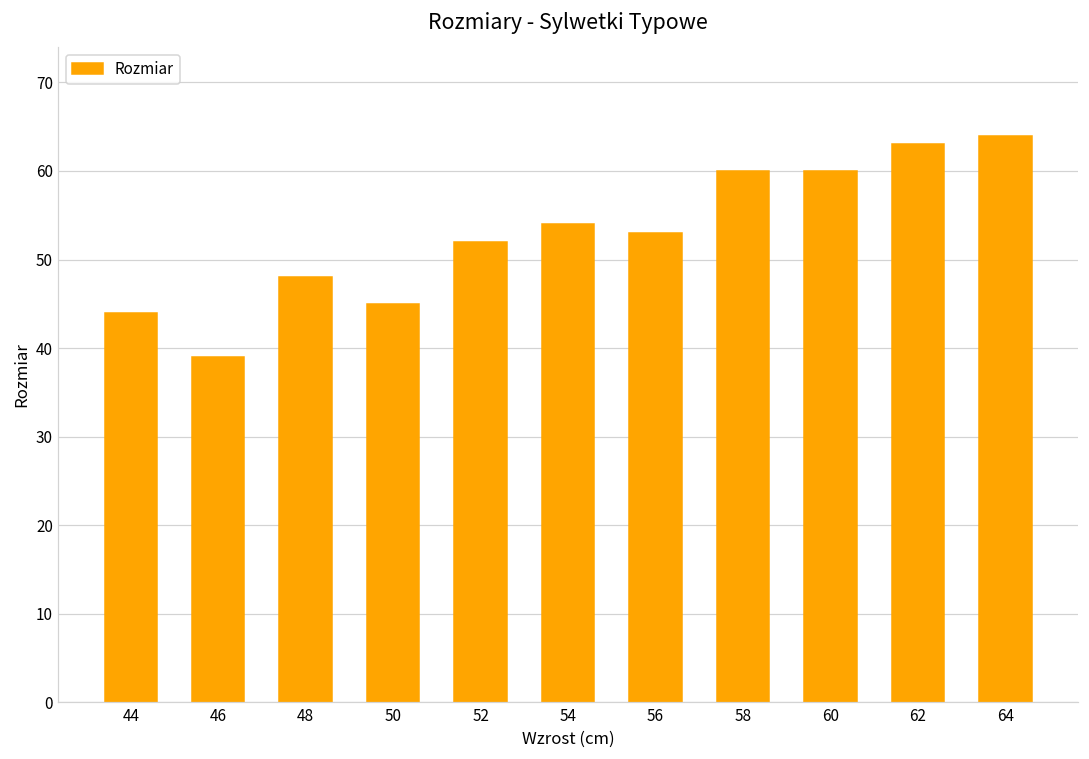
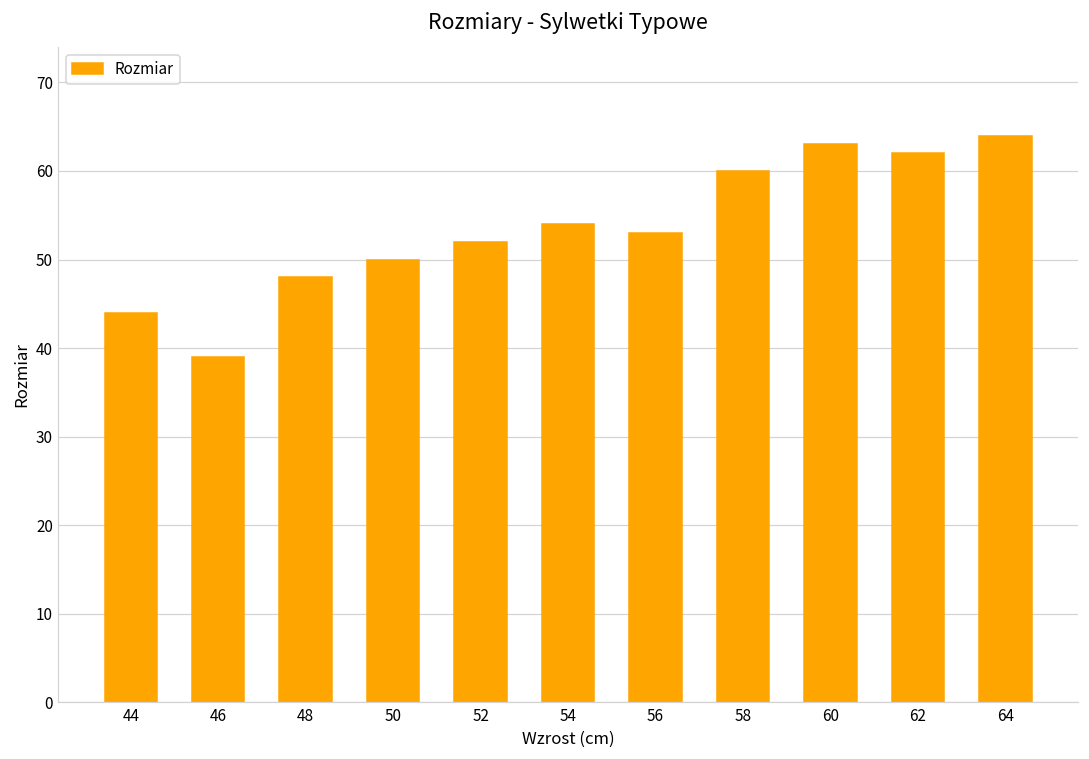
  {
    "44": 44,
    "46": 39,
    "48": 48,
-   "50": 45,
+   "50": 50,
    "52": 52,
    "54": 54,
    "56": 53,
    "58": 60,
-   "60": 60,
-   "62": 63,
+   "60": 63,
+   "62": 62,
    "64": 64
  }
